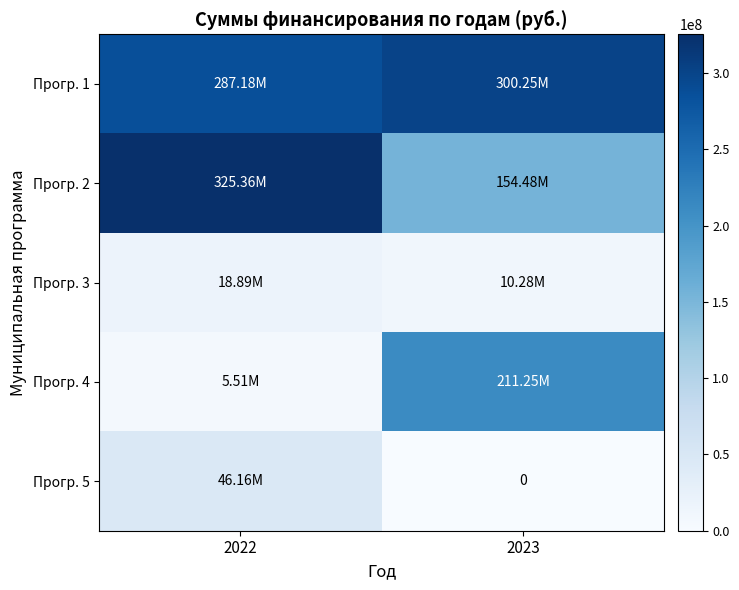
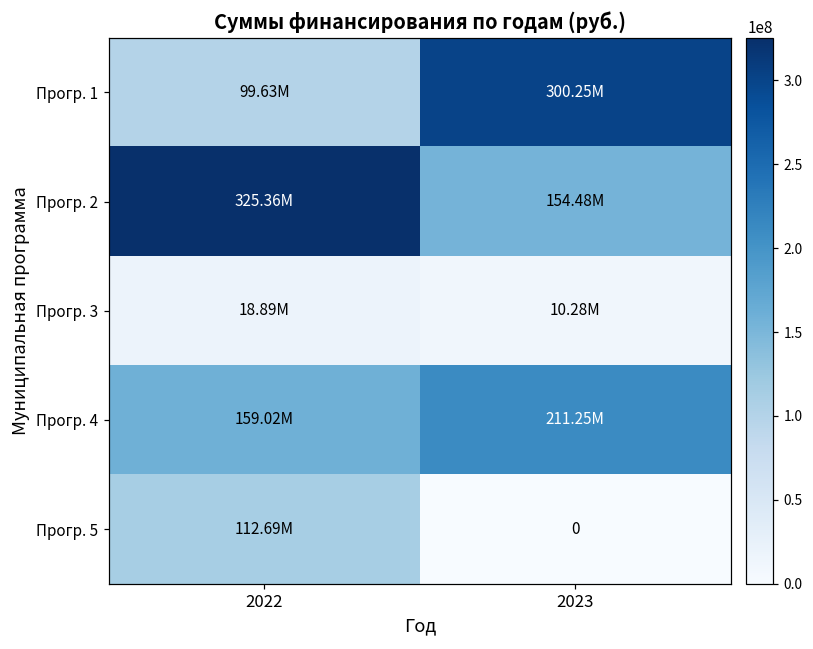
  {
    "Прогр. 1": {
-     "2022": "287.18M",
+     "2022": "99.63M",
      "2023": "300.25M"
    },
    "Прогр. 2": {
      "2022": "325.36M",
      "2023": "154.48M"
    },
    "Прогр. 3": {
      "2022": "18.89M",
      "2023": "10.28M"
    },
    "Прогр. 4": {
-     "2022": "5.51M",
+     "2022": "159.02M",
      "2023": "211.25M"
    },
    "Прогр. 5": {
-     "2022": "46.16M",
+     "2022": "112.69M",
      "2023": "0"
    }
  }
